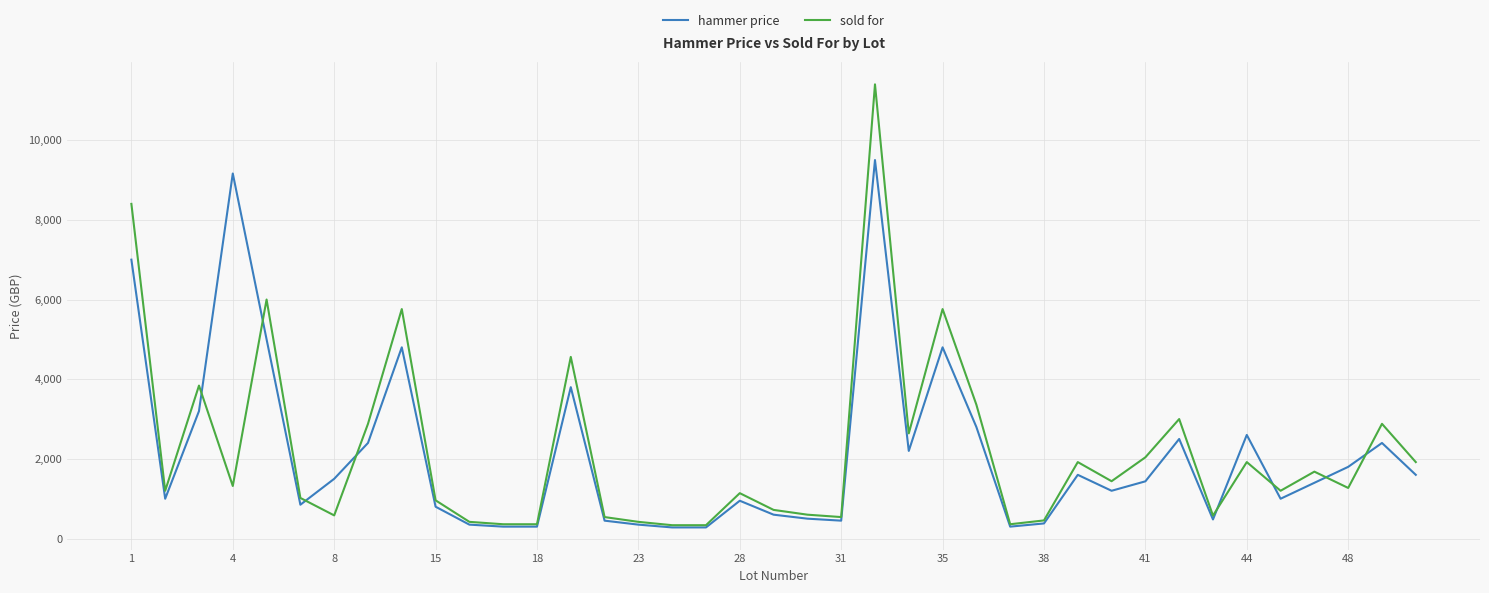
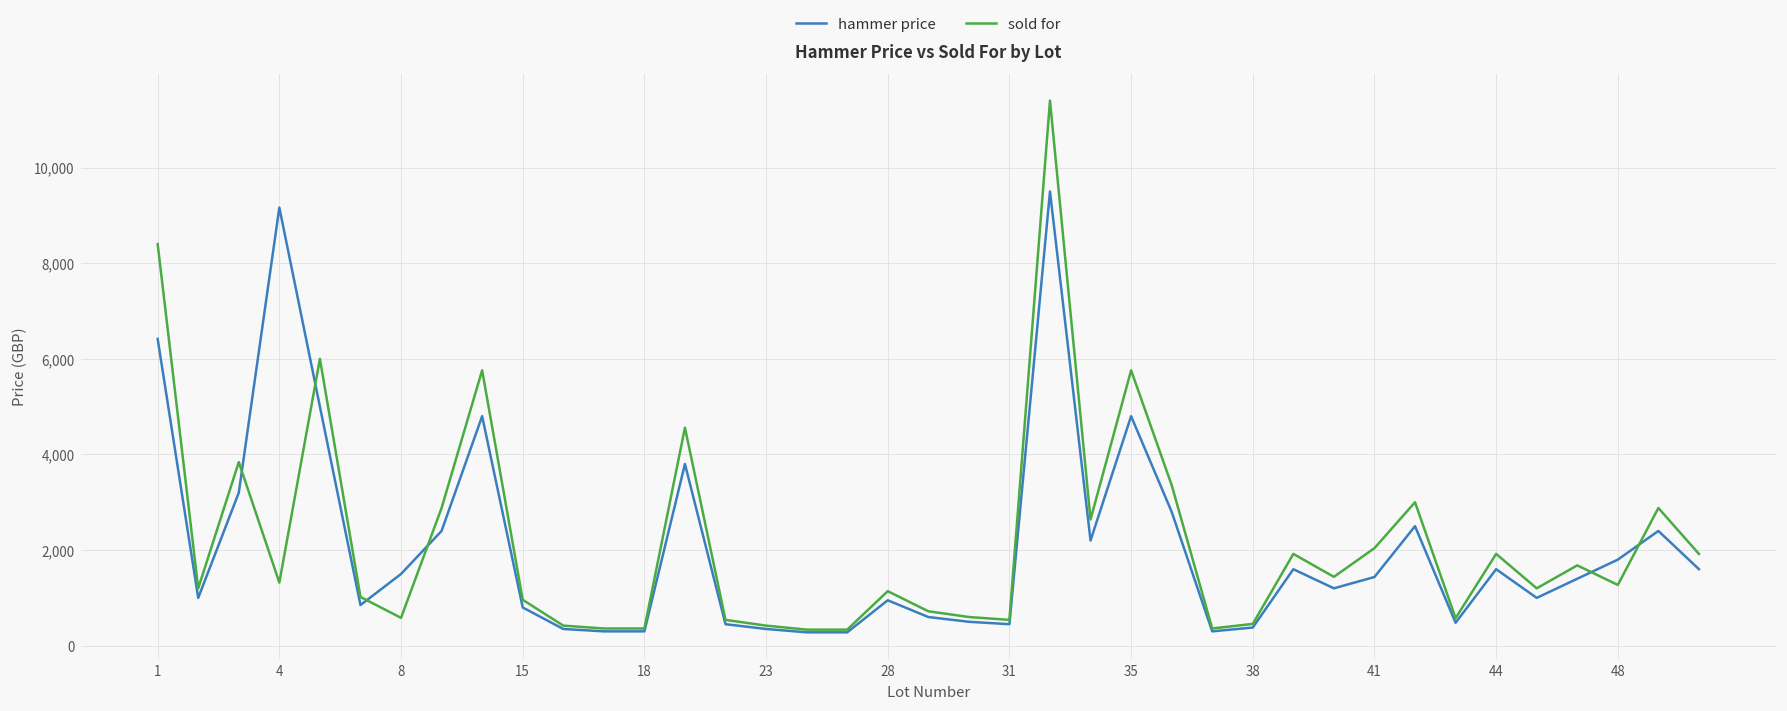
  {
    "hammer price": {
-     "1": "7,000",
+     "1": "6,400",
      "4": "9,200",
      "8": "1,500",
      "15": "800",
      "23": "400",
      "28": "1,000",
      "31": "500",
      "35": "4,800",
      "38": "400",
      "41": "1,400",
-     "44": "2,600",
+     "44": "1,600",
      "48": "1,800"
    },
    "sold for": {
      "1": "8,400",
      "4": "1,300",
      "8": "600",
      "15": "1,000",
      "23": "400",
      "28": "1,100",
      "31": "500",
      "35": "5,800",
      "38": "500",
      "41": "2,000",
      "44": "1,900",
      "48": "1,300"
    }
  }
